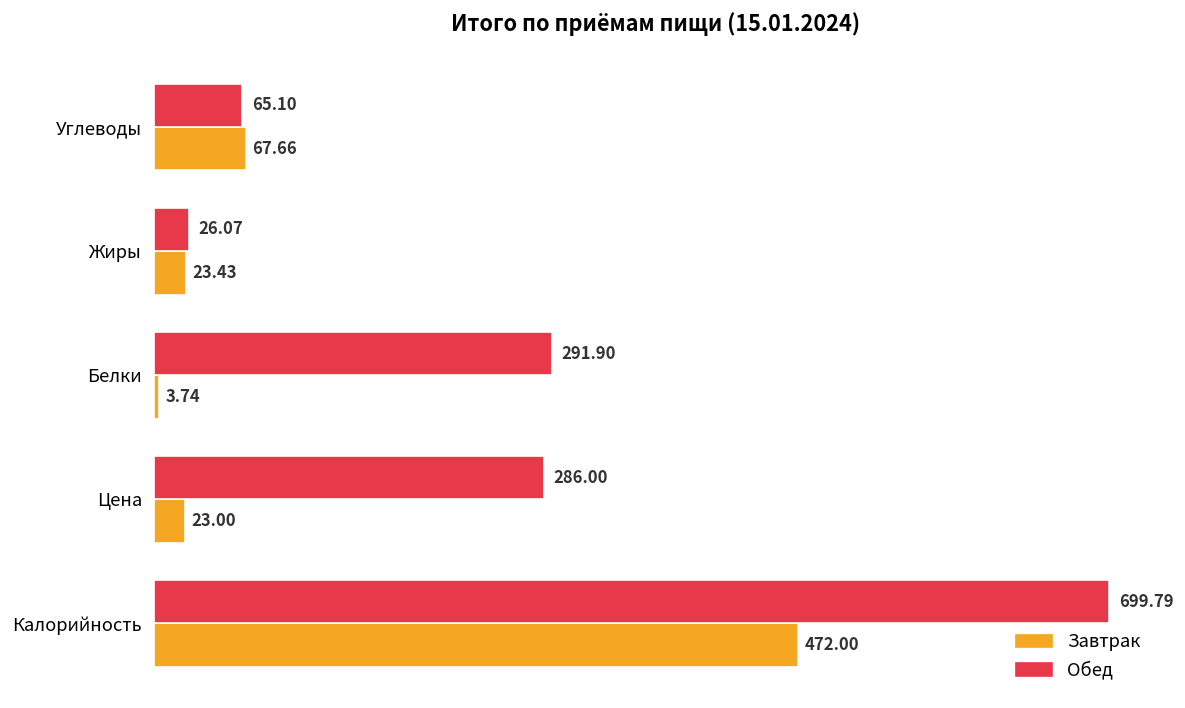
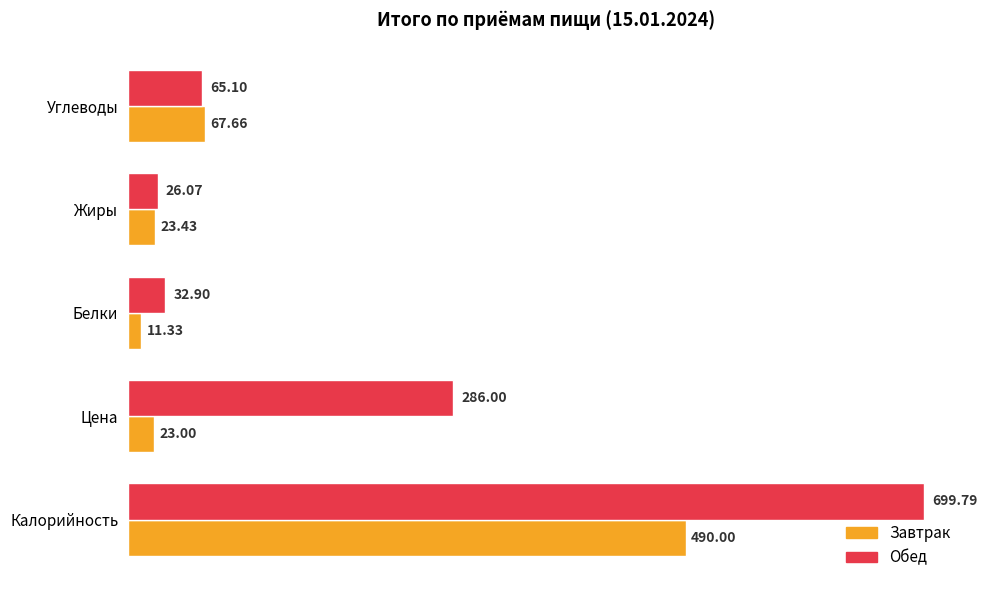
  {
    "Завтрак": {
      "Углеводы": 67.66,
      "Жиры": 23.43,
-     "Белки": 3.74,
+     "Белки": 11.33,
      "Цена": 23.00,
-     "Калорийность": 472.00
+     "Калорийность": 490.00
    },
    "Обед": {
      "Углеводы": 65.10,
      "Жиры": 26.07,
-     "Белки": 291.90,
+     "Белки": 32.90,
      "Цена": 286.00,
      "Калорийность": 699.79
    }
  }
